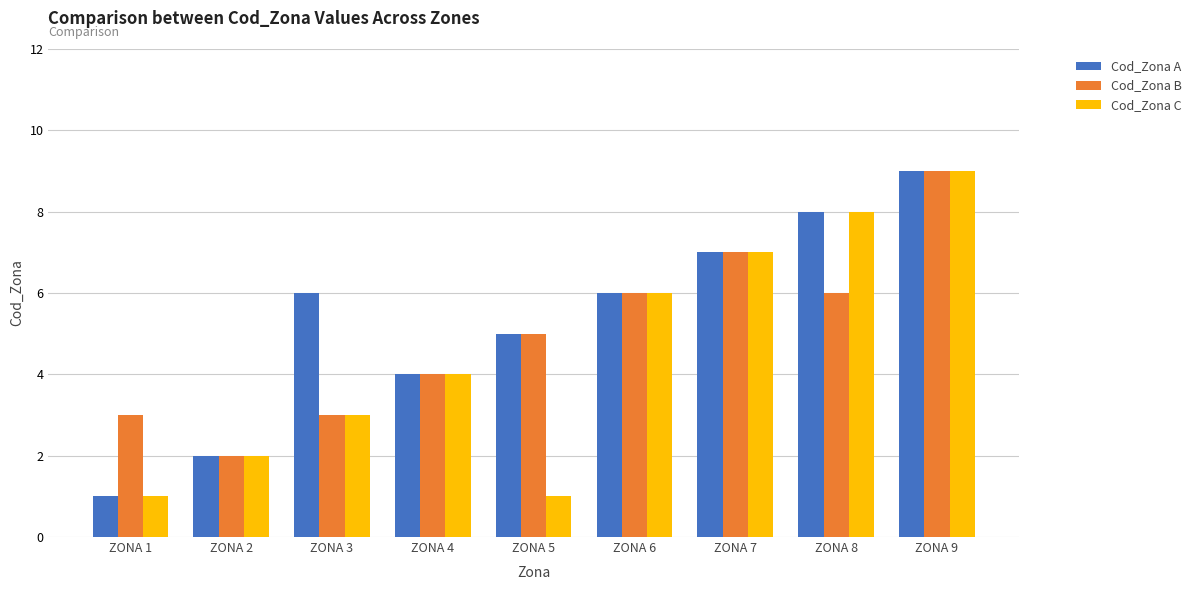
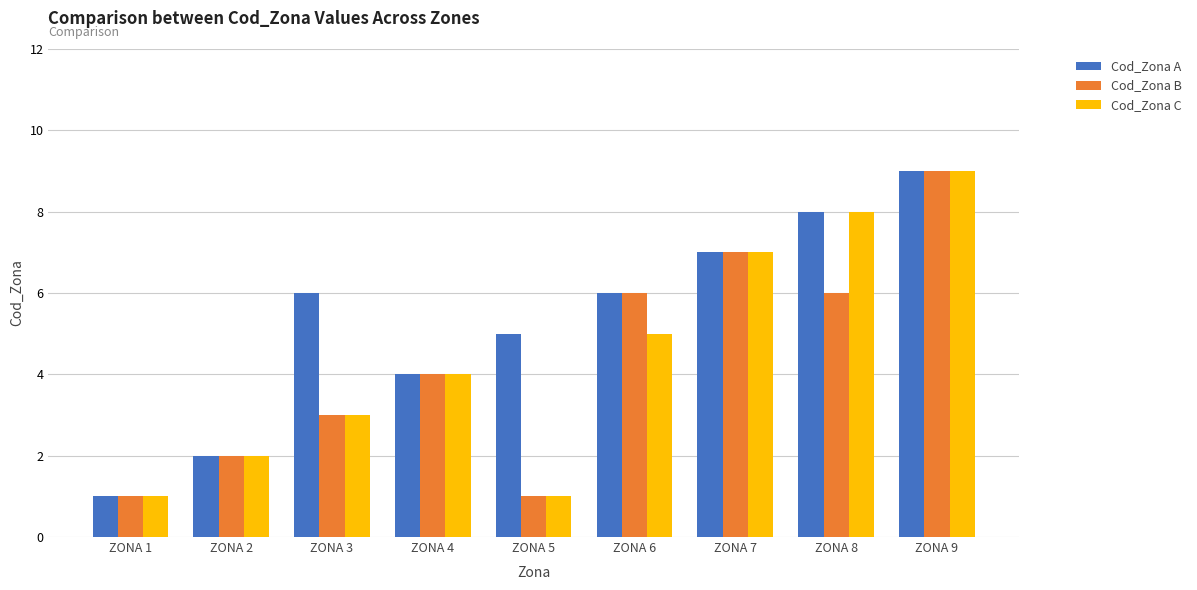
  {
    "Cod_Zona A": {
      "ZONA 1": 1,
      "ZONA 2": 2,
      "ZONA 3": 6,
      "ZONA 4": 4,
      "ZONA 5": 5,
      "ZONA 6": 6,
      "ZONA 7": 7,
      "ZONA 8": 8,
      "ZONA 9": 9
    },
    "Cod_Zona B": {
-     "ZONA 1": 3,
+     "ZONA 1": 1,
      "ZONA 2": 2,
      "ZONA 3": 3,
      "ZONA 4": 4,
-     "ZONA 5": 5,
+     "ZONA 5": 1,
      "ZONA 6": 6,
      "ZONA 7": 7,
      "ZONA 8": 6,
      "ZONA 9": 9
    },
    "Cod_Zona C": {
      "ZONA 1": 1,
      "ZONA 2": 2,
      "ZONA 3": 3,
      "ZONA 4": 4,
      "ZONA 5": 1,
-     "ZONA 6": 6,
+     "ZONA 6": 5,
      "ZONA 7": 7,
      "ZONA 8": 8,
      "ZONA 9": 9
    }
  }
